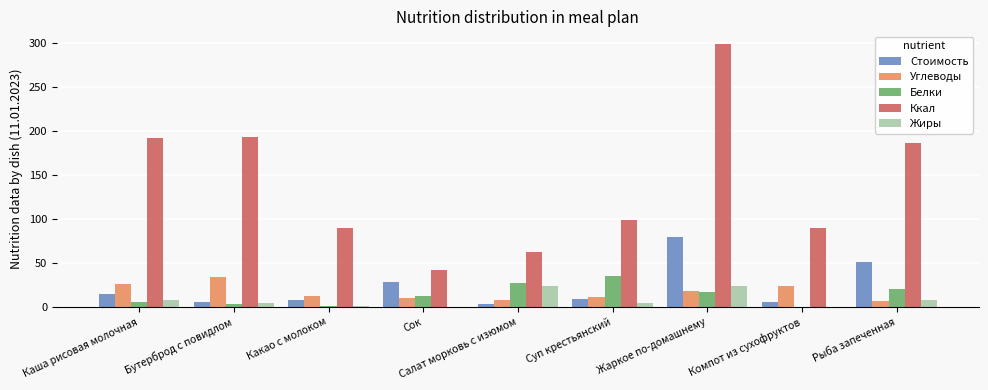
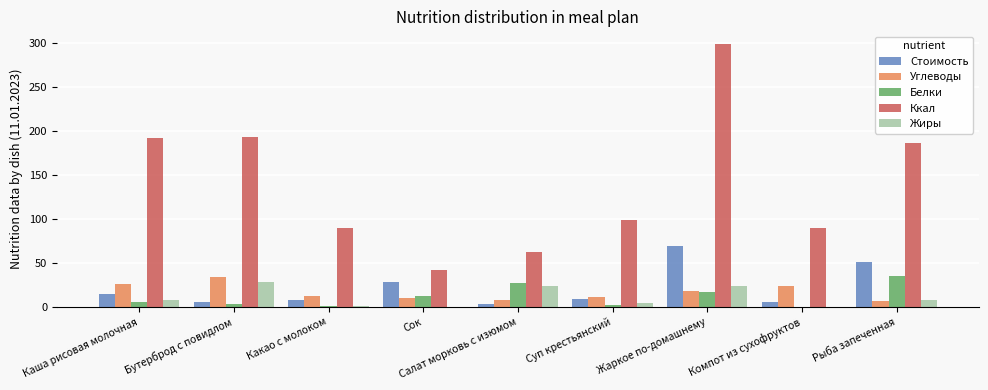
  {
    "Стоимость": {
      "Каша рисовая молочная": 20,
      "Бутерброд с повидлом": 10,
      "Какао с молоком": 10,
      "Сок": 30,
      "Салат морковь с изюмом": 0,
      "Суп крестьянский": 10,
-     "Жаркое по-домашнему": 80,
+     "Жаркое по-домашнему": 70,
      "Компот из сухофруктов": 10,
      "Рыба запеченная": 50
    },
    "Белки": {
      "Каша рисовая молочная": 10,
      "Бутерброд с повидлом": 0,
      "Сок": 10,
      "Салат морковь с изюмом": 30,
-     "Суп крестьянский": 30,
+     "Суп крестьянский": 0,
      "Жаркое по-домашнему": 20,
-     "Рыба запеченная": 20
+     "Рыба запеченная": 40
    },
    "Жиры": {
      "Каша рисовая молочная": 10,
-     "Бутерброд с повидлом": 0,
+     "Бутерброд с повидлом": 30,
      "Сок": 0,
      "Салат морковь с изюмом": 20,
      "Суп крестьянский": 0,
      "Жаркое по-домашнему": 20,
      "Компот из сухофруктов": 0,
      "Рыба запеченная": 10
    }
  }
